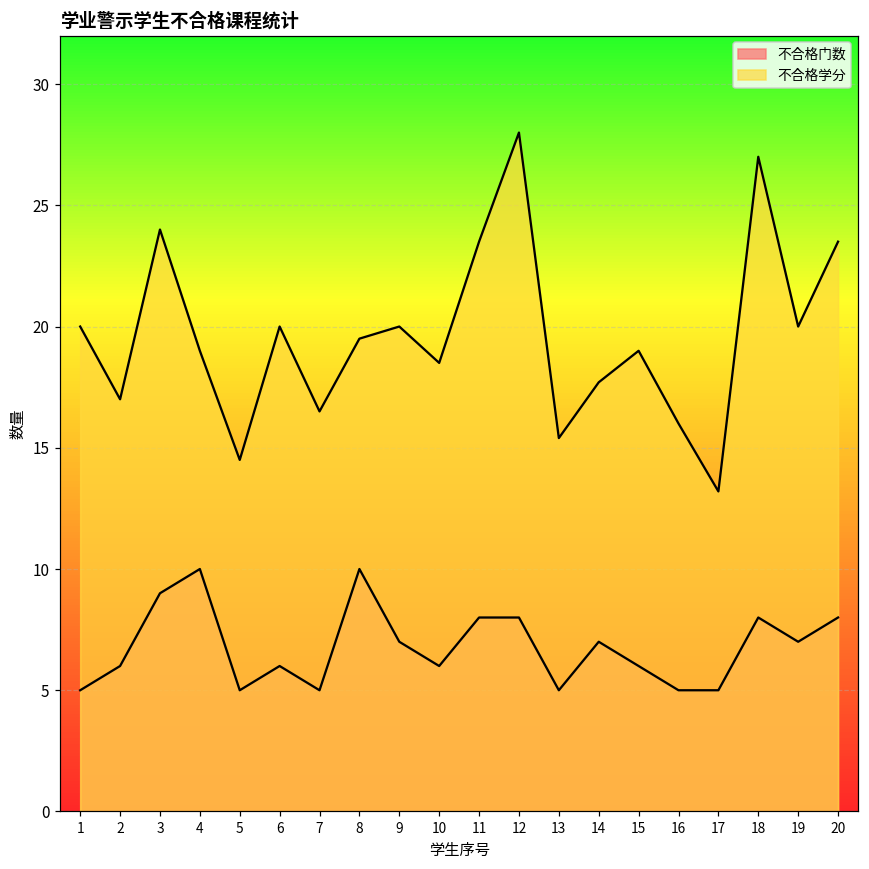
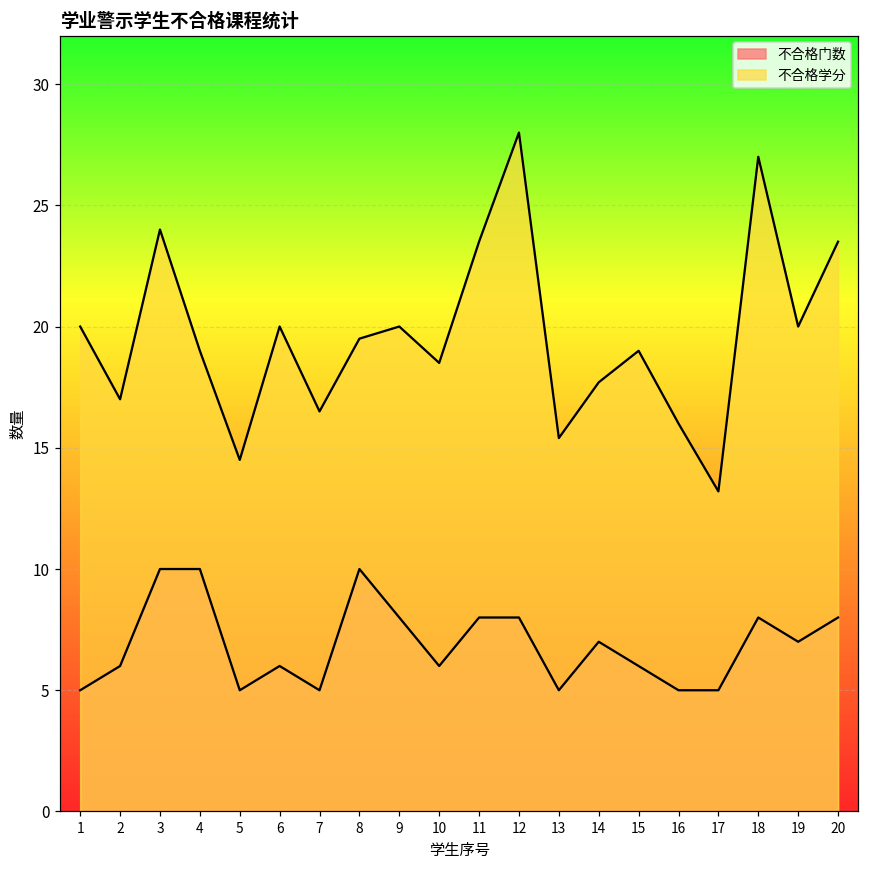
  {
    "不合格门数": {
      "1": 5,
      "2": 6,
-     "3": 9,
+     "3": 10,
      "4": 10,
      "5": 5,
      "6": 6,
      "7": 5,
      "8": 10,
-     "9": 7,
+     "9": 8,
      "10": 6,
      "11": 8,
      "12": 8,
      "13": 5,
      "14": 7,
      "15": 6,
      "16": 5,
      "17": 5,
      "18": 8,
      "19": 7,
      "20": 8
    },
    "不合格学分": {
      "1": 20,
      "2": 17,
      "3": 24,
      "4": 19,
      "5": 14.5,
      "6": 20,
      "7": 16.5,
      "8": 19.5,
      "9": 20,
      "10": 18.5,
      "11": 23.5,
      "12": 28,
      "13": 15.4,
      "14": 17.7,
      "15": 19,
      "16": 16,
      "17": 13.2,
      "18": 27,
      "19": 20,
      "20": 23.5
    }
  }
